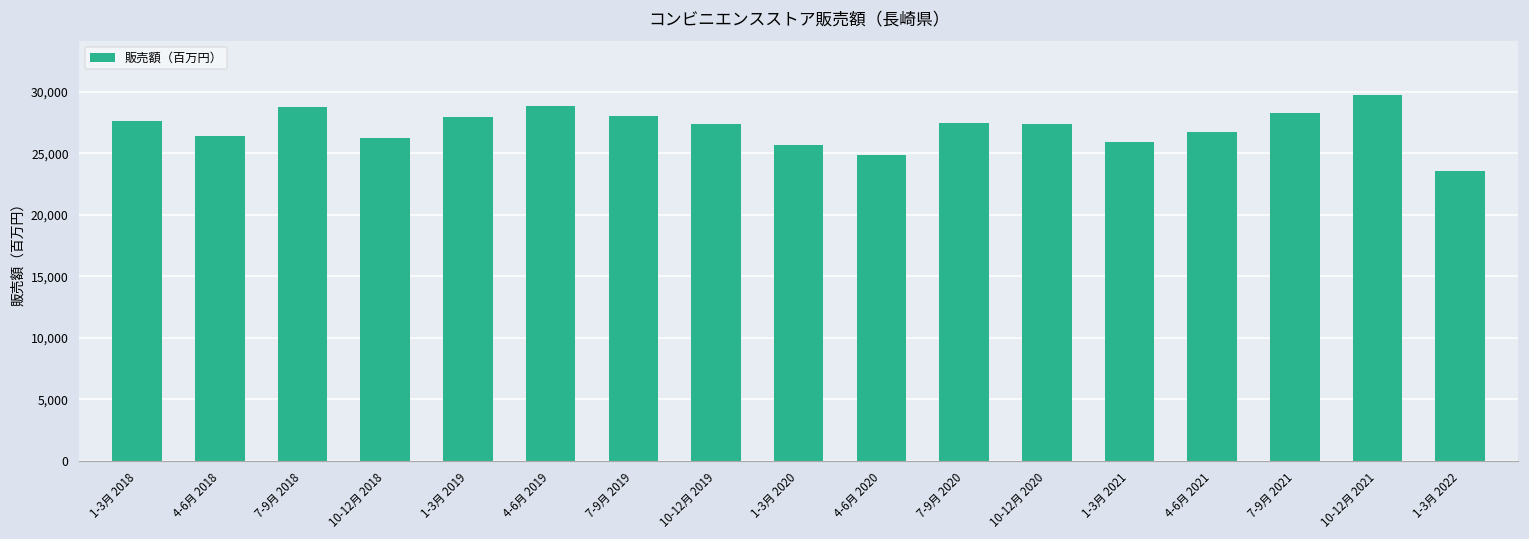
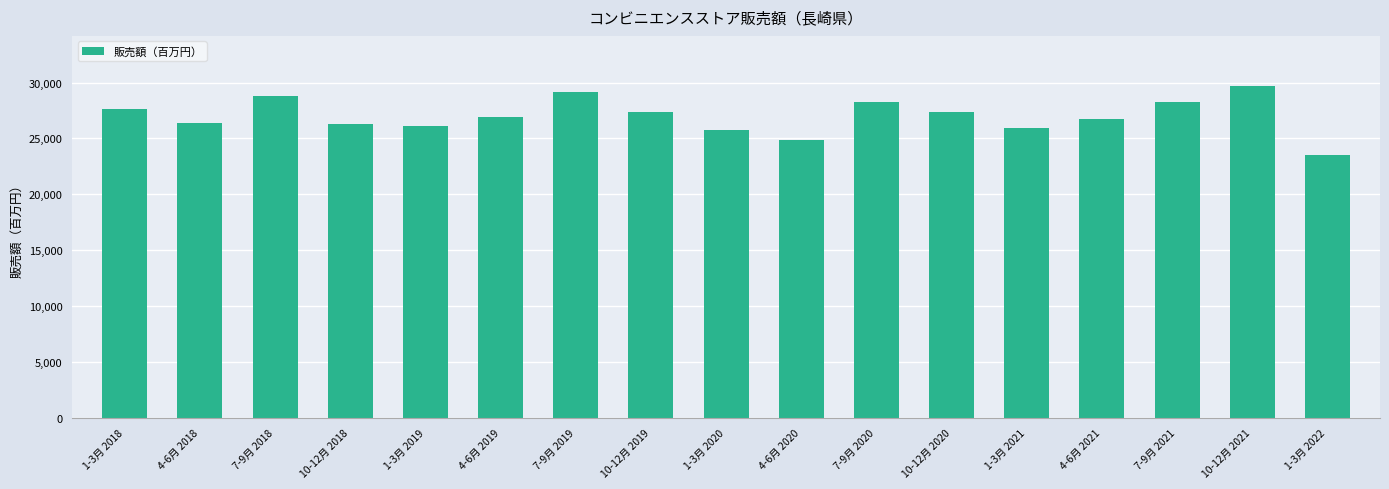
  {
    "1-3月 2018": "27,600",
    "4-6月 2018": "26,400",
    "7-9月 2018": "28,800",
    "10-12月 2018": "26,200",
-   "1-3月 2019": "27,900",
-   "4-6月 2019": "28,900",
-   "7-9月 2019": "28,000",
+   "1-3月 2019": "26,100",
+   "4-6月 2019": "26,900",
+   "7-9月 2019": "29,100",
    "10-12月 2019": "27,400",
    "1-3月 2020": "25,700",
    "4-6月 2020": "24,900",
-   "7-9月 2020": "27,500",
+   "7-9月 2020": "28,300",
    "10-12月 2020": "27,400",
    "1-3月 2021": "25,900",
    "4-6月 2021": "26,700",
    "7-9月 2021": "28,300",
    "10-12月 2021": "29,700",
    "1-3月 2022": "23,500"
  }
